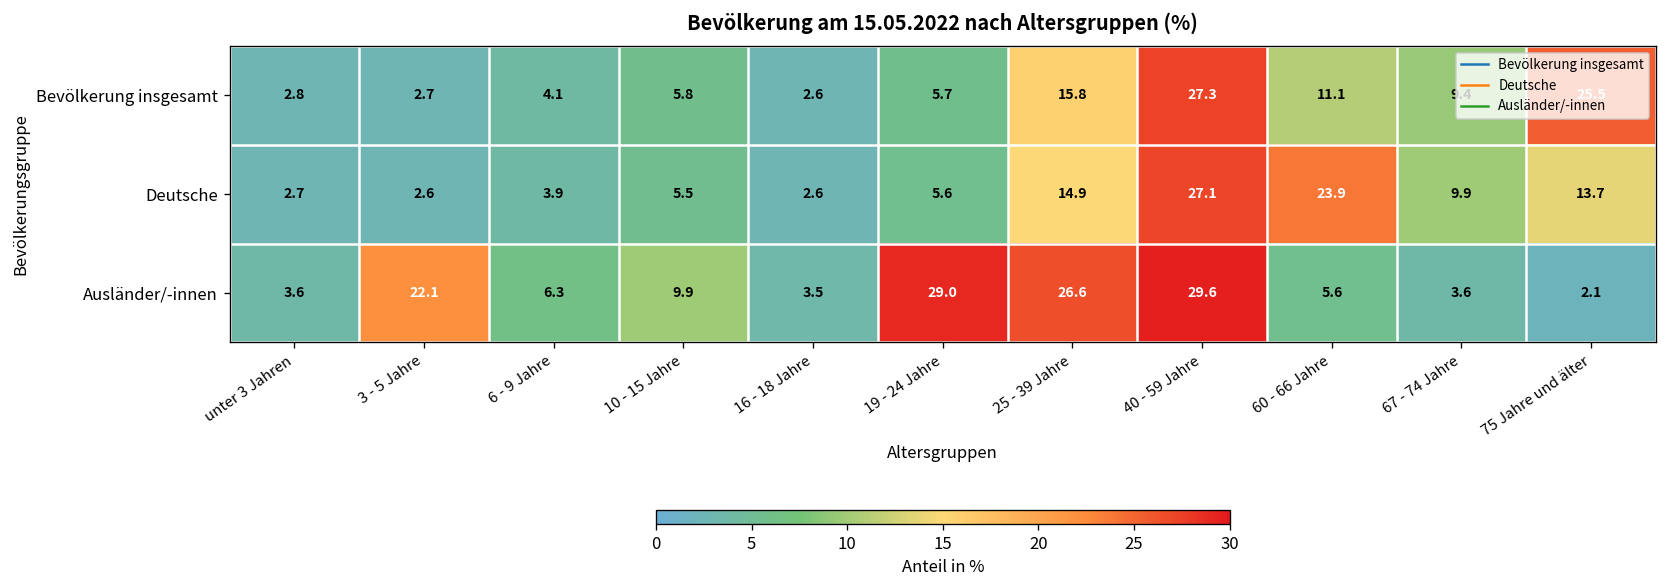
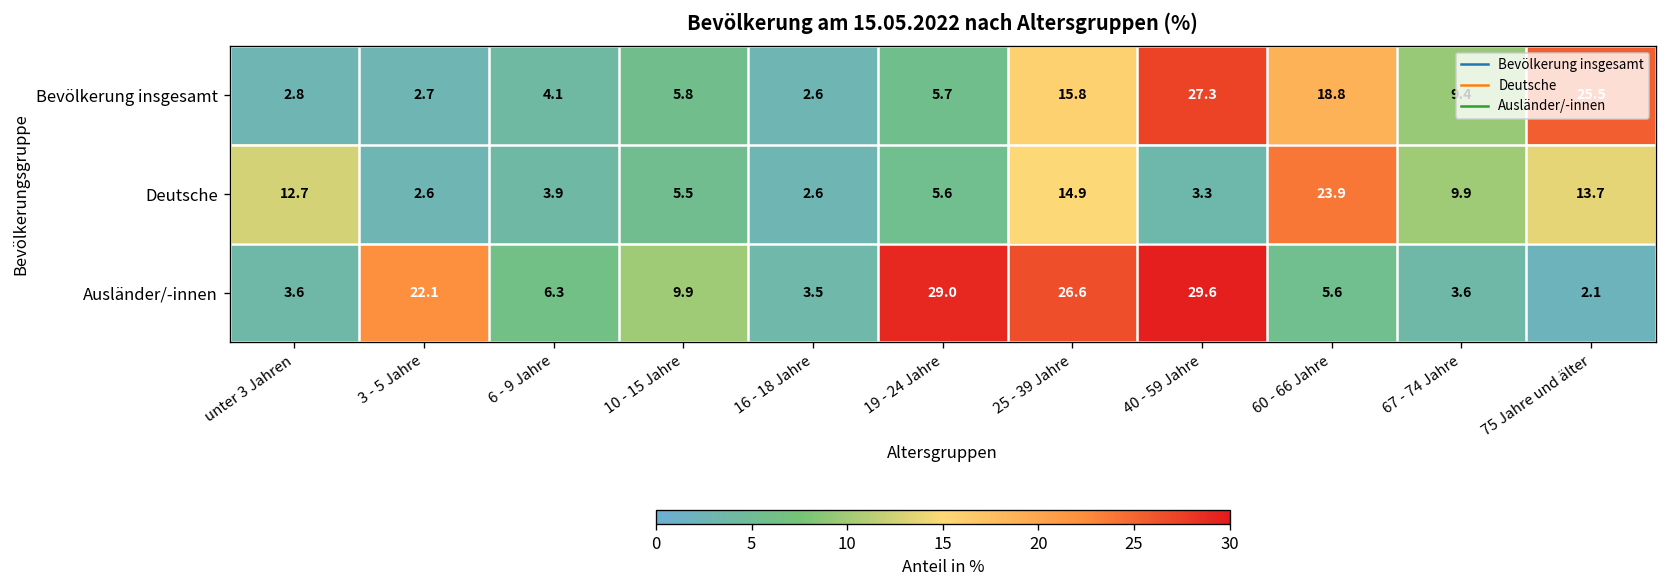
  {
    "Bevölkerung insgesamt": {
      "unter 3 Jahren": 2.8,
      "3 - 5 Jahre": 2.7,
      "6 - 9 Jahre": 4.1,
      "10 - 15 Jahre": 5.8,
      "16 - 18 Jahre": 2.6,
      "19 - 24 Jahre": 5.7,
      "25 - 39 Jahre": 15.8,
      "40 - 59 Jahre": 27.3,
-     "60 - 66 Jahre": 11.1
+     "60 - 66 Jahre": 18.8
    },
    "Deutsche": {
-     "unter 3 Jahren": 2.7,
+     "unter 3 Jahren": 12.7,
      "3 - 5 Jahre": 2.6,
      "6 - 9 Jahre": 3.9,
      "10 - 15 Jahre": 5.5,
      "16 - 18 Jahre": 2.6,
      "19 - 24 Jahre": 5.6,
      "25 - 39 Jahre": 14.9,
-     "40 - 59 Jahre": 27.1,
+     "40 - 59 Jahre": 3.3,
      "60 - 66 Jahre": 23.9,
      "67 - 74 Jahre": 9.9,
      "75 Jahre und älter": 13.7
    },
    "Ausländer/-innen": {
      "unter 3 Jahren": 3.6,
      "3 - 5 Jahre": 22.1,
      "6 - 9 Jahre": 6.3,
      "10 - 15 Jahre": 9.9,
      "16 - 18 Jahre": 3.5,
      "19 - 24 Jahre": 29.0,
      "25 - 39 Jahre": 26.6,
      "40 - 59 Jahre": 29.6,
      "60 - 66 Jahre": 5.6,
      "67 - 74 Jahre": 3.6,
      "75 Jahre und älter": 2.1
    }
  }
